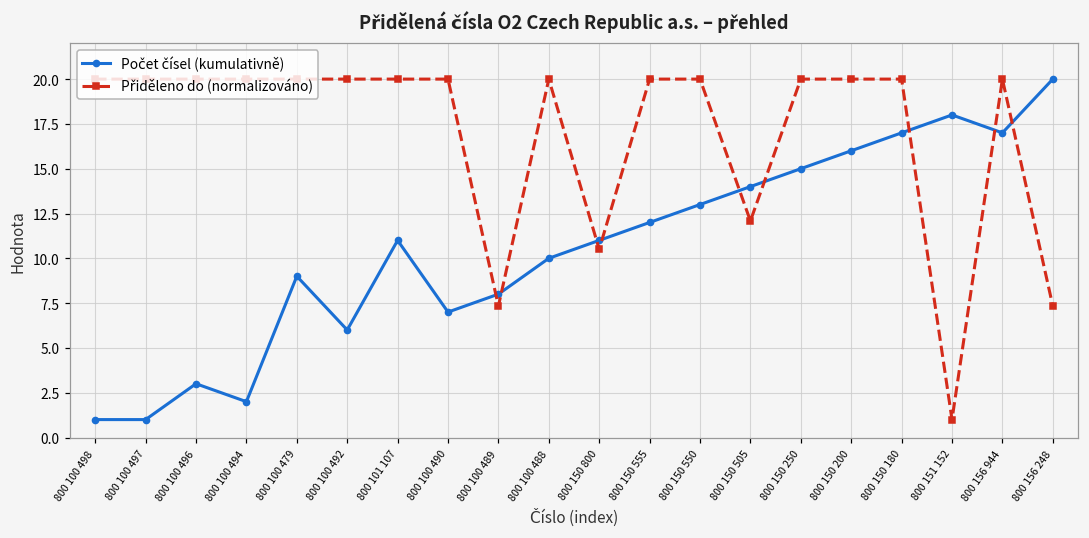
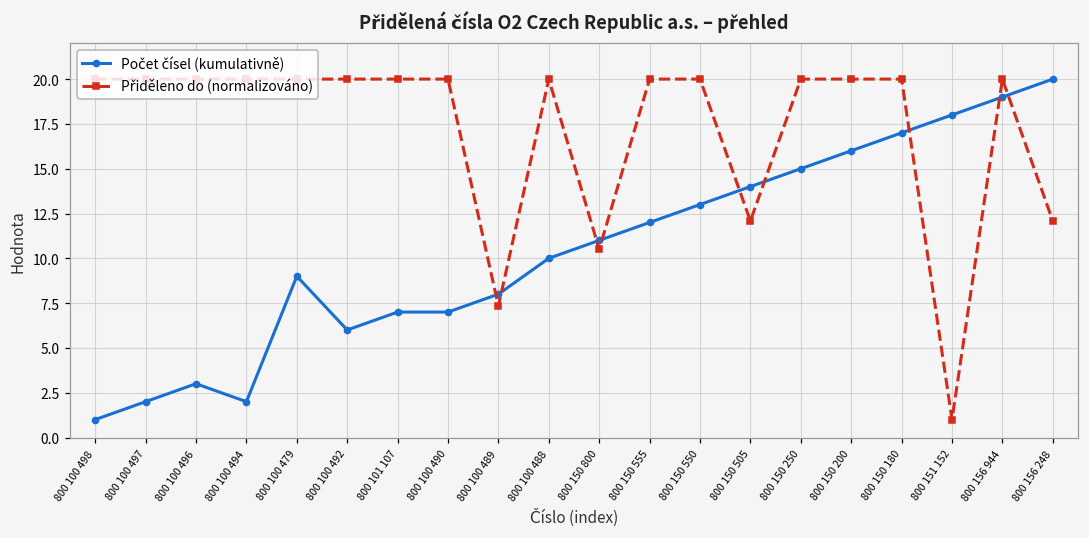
  {
    "Počet čísel (kumulativně)": {
      "800 100 498": 1,
-     "800 100 497": 1,
+     "800 100 497": 2,
      "800 100 496": 3,
      "800 100 494": 2,
      "800 100 479": 9,
      "800 100 492": 6,
-     "800 101 107": 11,
+     "800 101 107": 7,
      "800 100 490": 7,
      "800 100 489": 8,
      "800 100 488": 10,
      "800 150 800": 11,
      "800 150 555": 12,
      "800 150 550": 13,
      "800 150 505": 14,
      "800 150 250": 15,
      "800 150 200": 16,
      "800 150 180": 17,
      "800 151 152": 18,
-     "800 156 944": 17,
+     "800 156 944": 19,
      "800 156 248": 20
    },
    "Přiděleno do (normalizováno)": {
      "800 100 492": 20.0,
      "800 101 107": 20.0,
      "800 100 490": 20.0,
      "800 100 489": 7.3,
      "800 100 488": 20.0,
      "800 150 800": 10.5,
      "800 150 555": 20.0,
      "800 150 550": 20.0,
      "800 150 505": 12.1,
      "800 150 250": 20.0,
      "800 150 200": 20.0,
      "800 150 180": 20.0,
      "800 151 152": 1.0,
      "800 156 944": 20.0,
-     "800 156 248": 7.3
+     "800 156 248": 12.1
    }
  }
